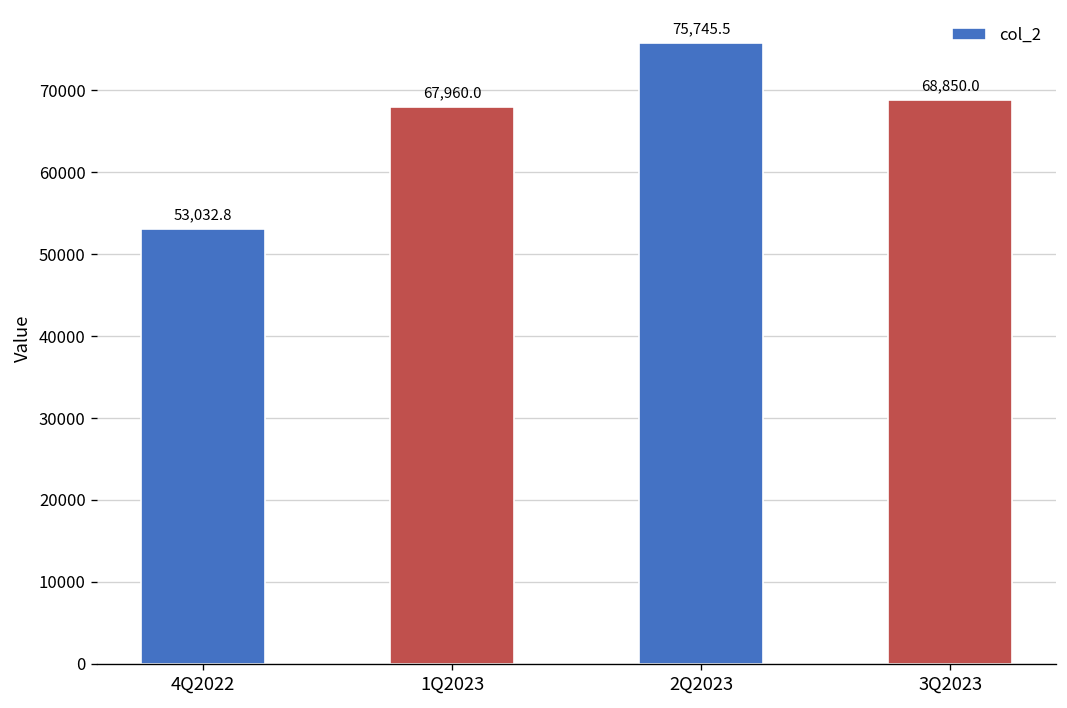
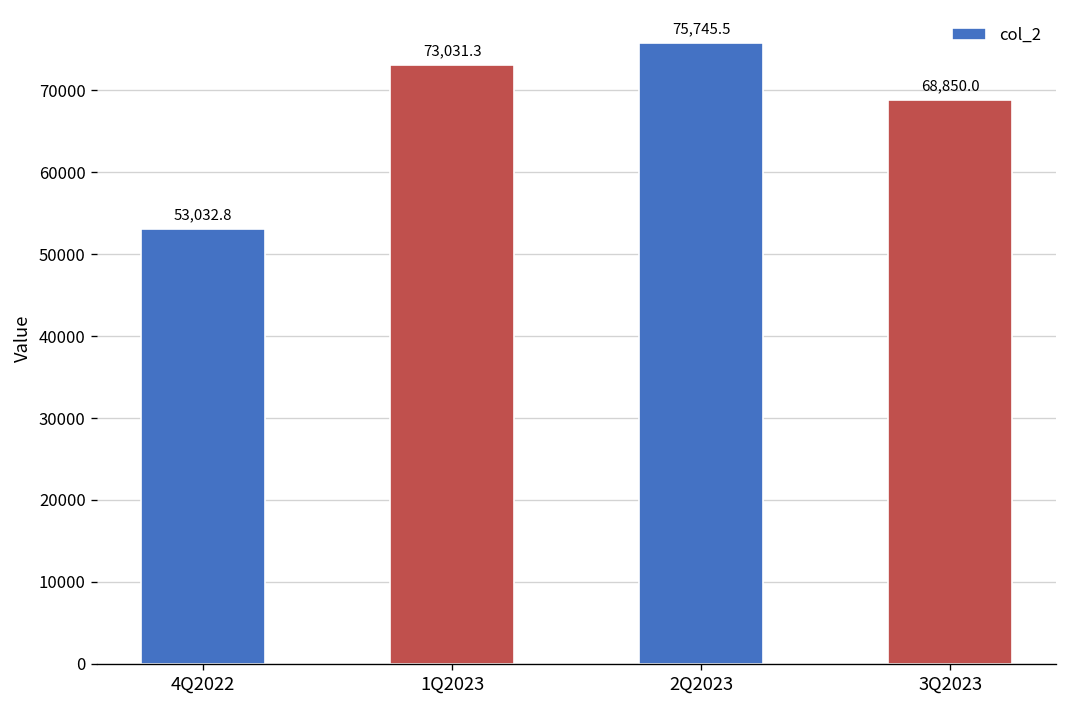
  {
    "4Q2022": "53,032.8",
-   "1Q2023": "67,960.0",
+   "1Q2023": "73,031.3",
    "2Q2023": "75,745.5",
    "3Q2023": "68,850.0"
  }
